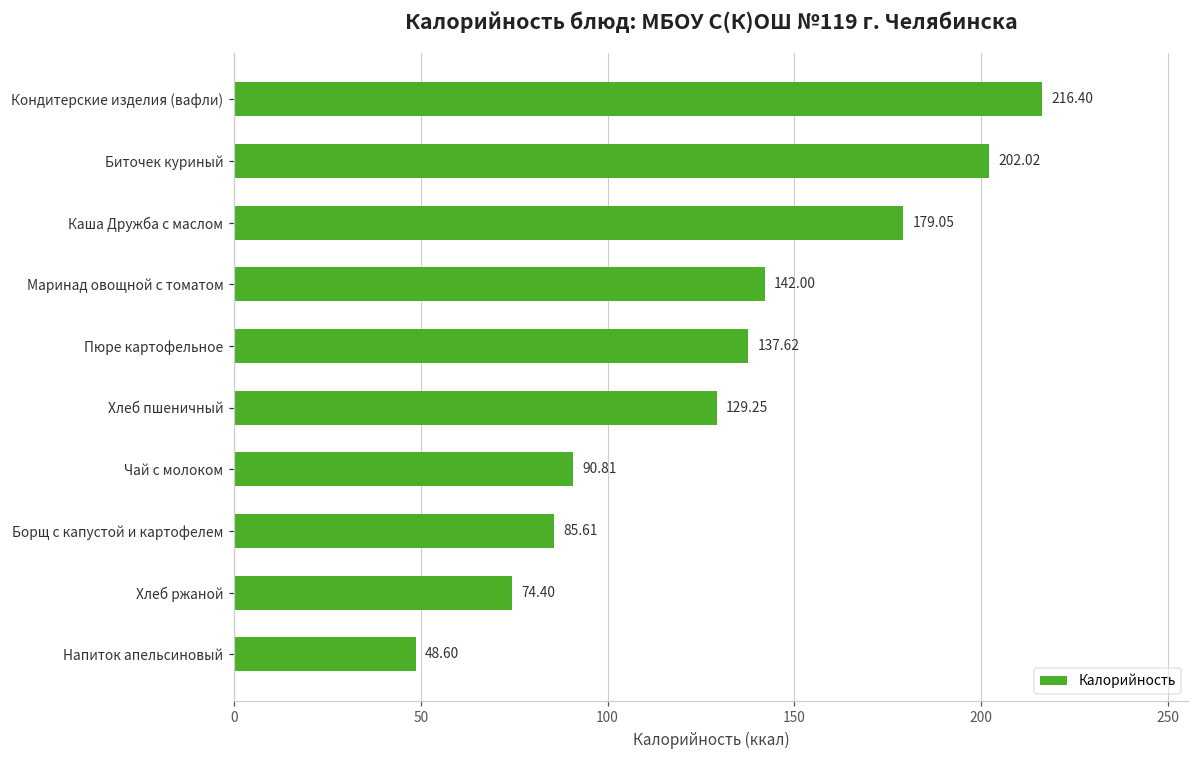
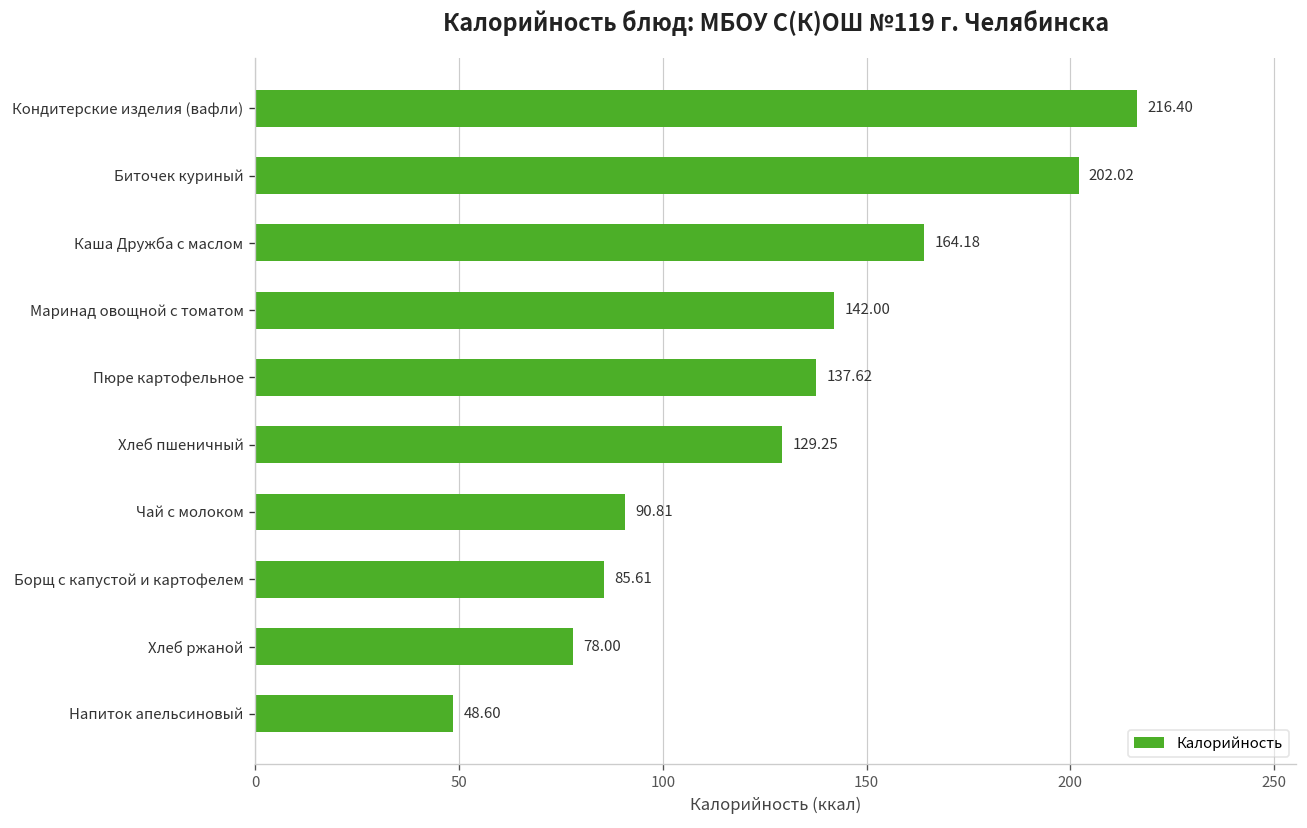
  {
    "Кондитерские изделия (вафли)": 216.40,
    "Биточек куриный": 202.02,
-   "Каша Дружба с маслом": 179.05,
+   "Каша Дружба с маслом": 164.18,
    "Маринад овощной с томатом": 142.00,
    "Пюре картофельное": 137.62,
    "Хлеб пшеничный": 129.25,
    "Чай с молоком": 90.81,
    "Борщ с капустой и картофелем": 85.61,
-   "Хлеб ржаной": 74.40,
+   "Хлеб ржаной": 78.00,
    "Напиток апельсиновый": 48.60
  }
